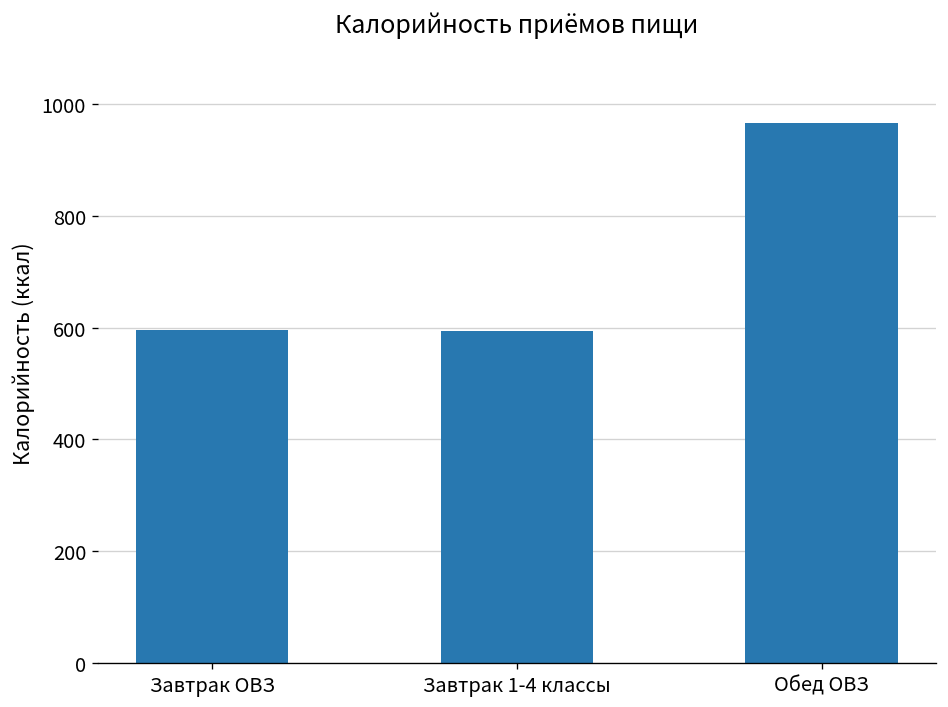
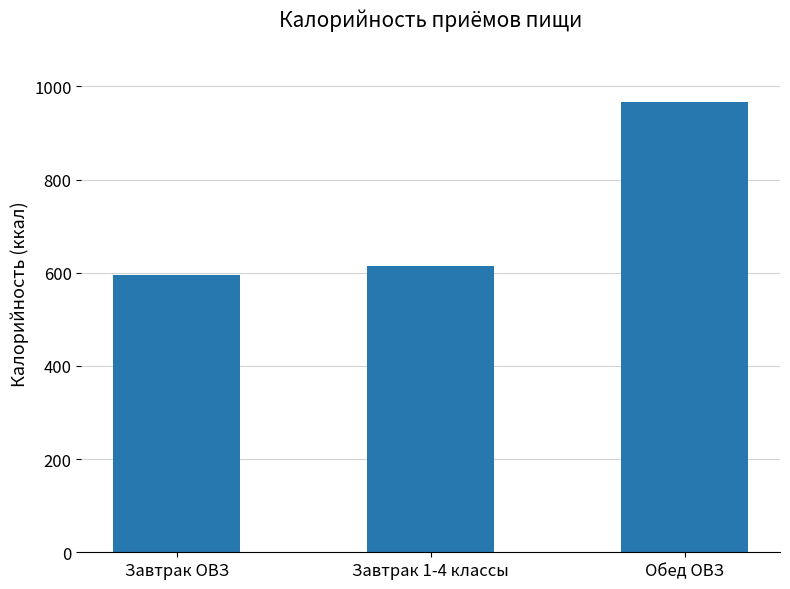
  {
    "Завтрак ОВЗ": 600,
-   "Завтрак 1-4 классы": 590,
+   "Завтрак 1-4 классы": 610,
    "Обед ОВЗ": 970
  }
